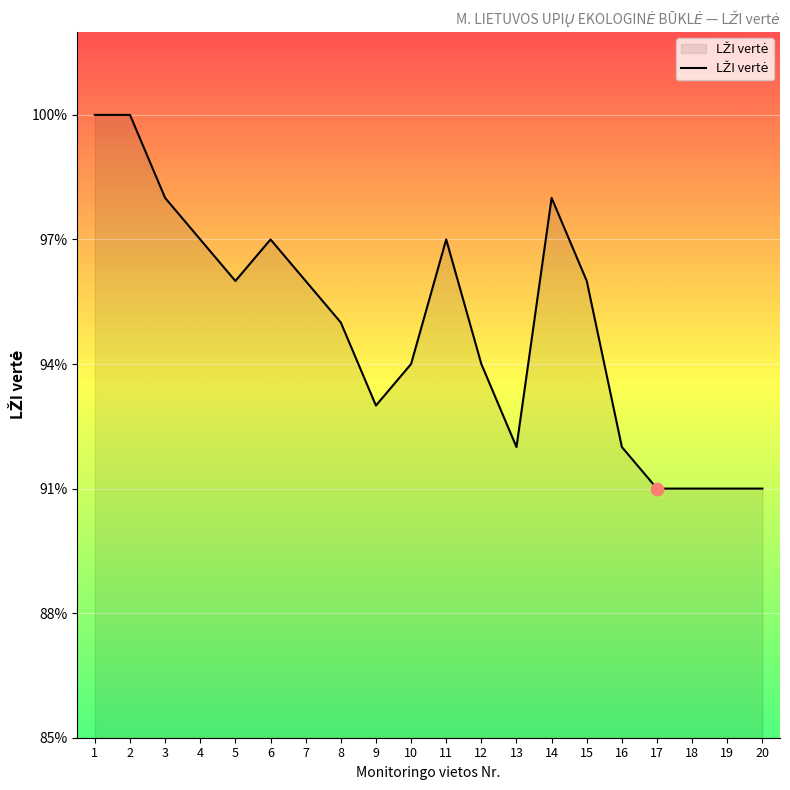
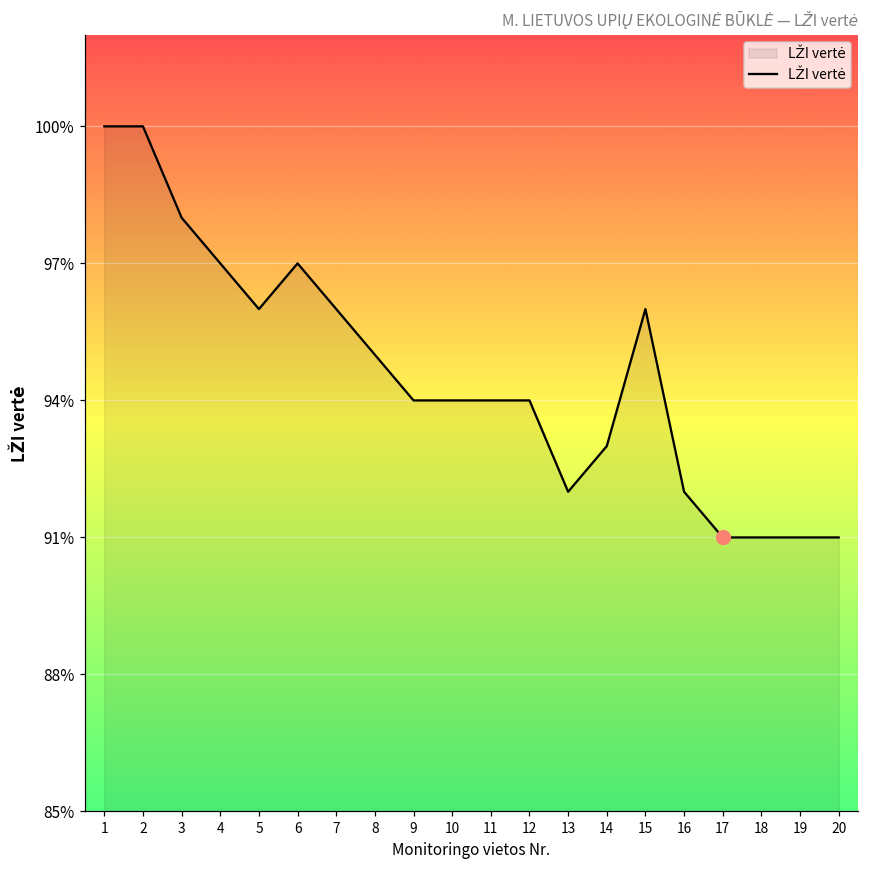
  {
    "LŽI vertė": {
      "1": "100.0%",
      "2": "100.0%",
      "3": "98.0%",
      "4": "97.0%",
      "5": "96.0%",
      "6": "97.0%",
      "7": "96.0%",
      "8": "95.0%",
-     "9": "93.0%",
+     "9": "94.0%",
      "10": "94.0%",
-     "11": "97.0%",
+     "11": "94.0%",
      "12": "94.0%",
      "13": "92.0%",
-     "14": "98.0%",
+     "14": "93.0%",
      "15": "96.0%",
      "16": "92.0%",
      "18": "91.0%",
      "19": "91.0%",
      "20": "91.0%"
    }
  }
